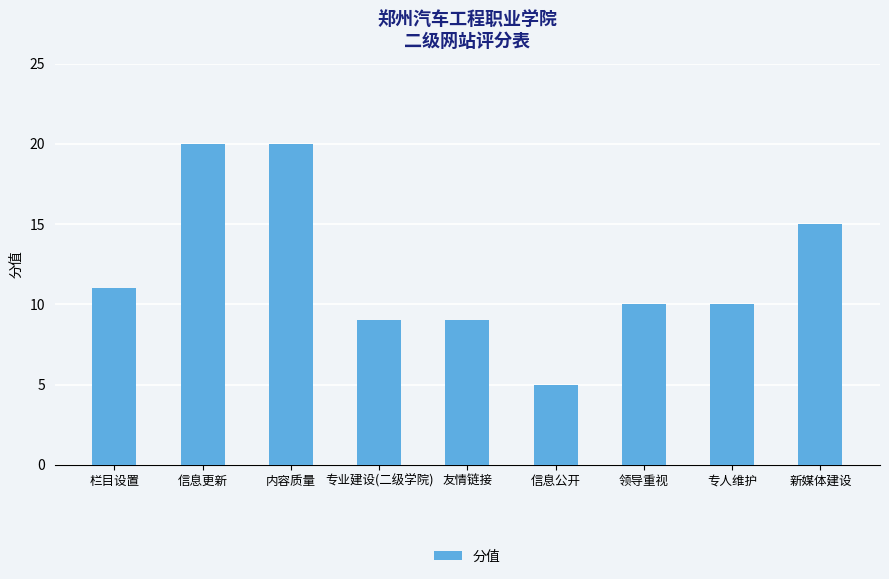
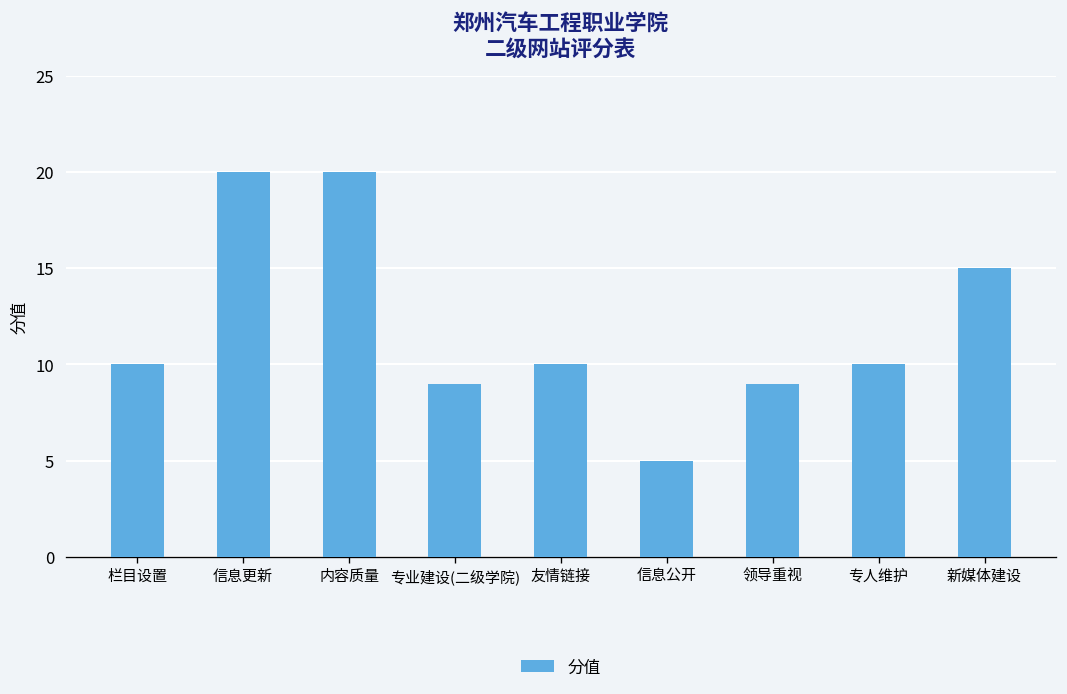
  {
-   "栏目设置": 11,
+   "栏目设置": 10,
    "信息更新": 20,
    "内容质量": 20,
    "专业建设(二级学院)": 9,
-   "友情链接": 9,
+   "友情链接": 10,
    "信息公开": 5,
-   "领导重视": 10,
+   "领导重视": 9,
    "专人维护": 10,
    "新媒体建设": 15
  }
